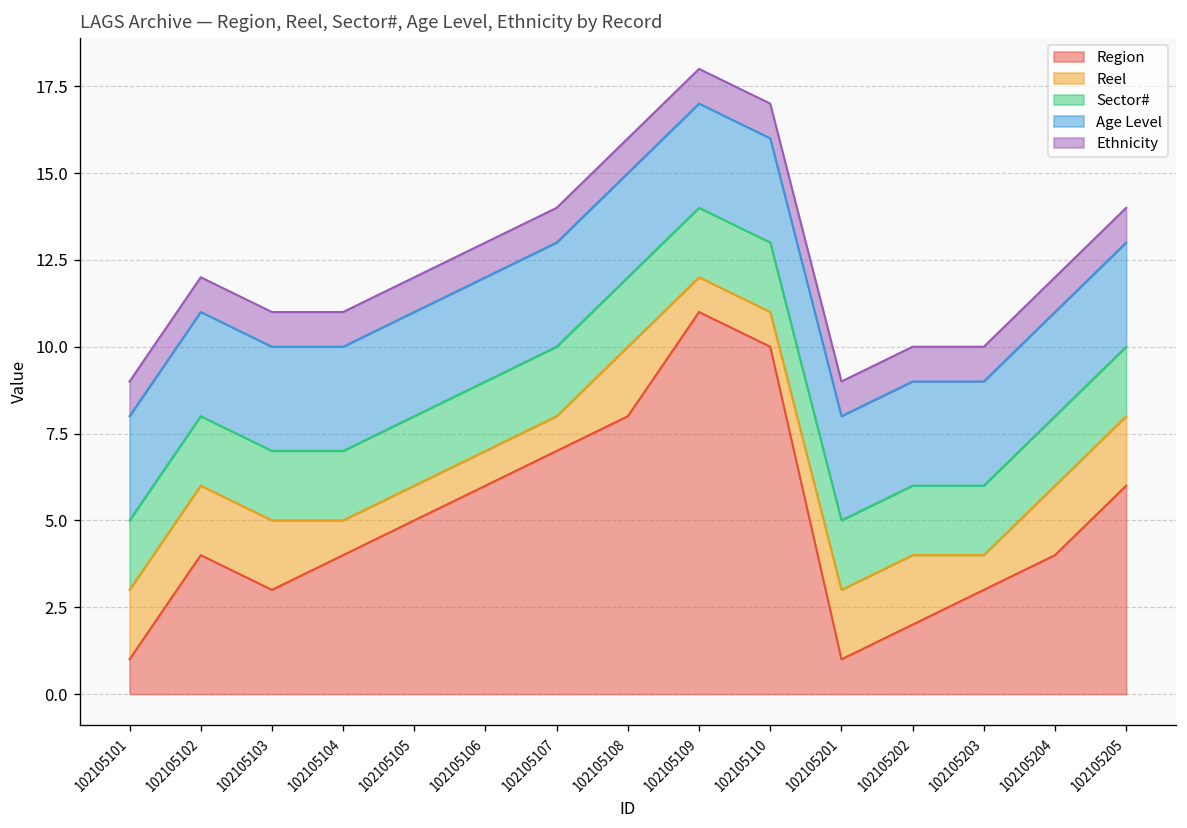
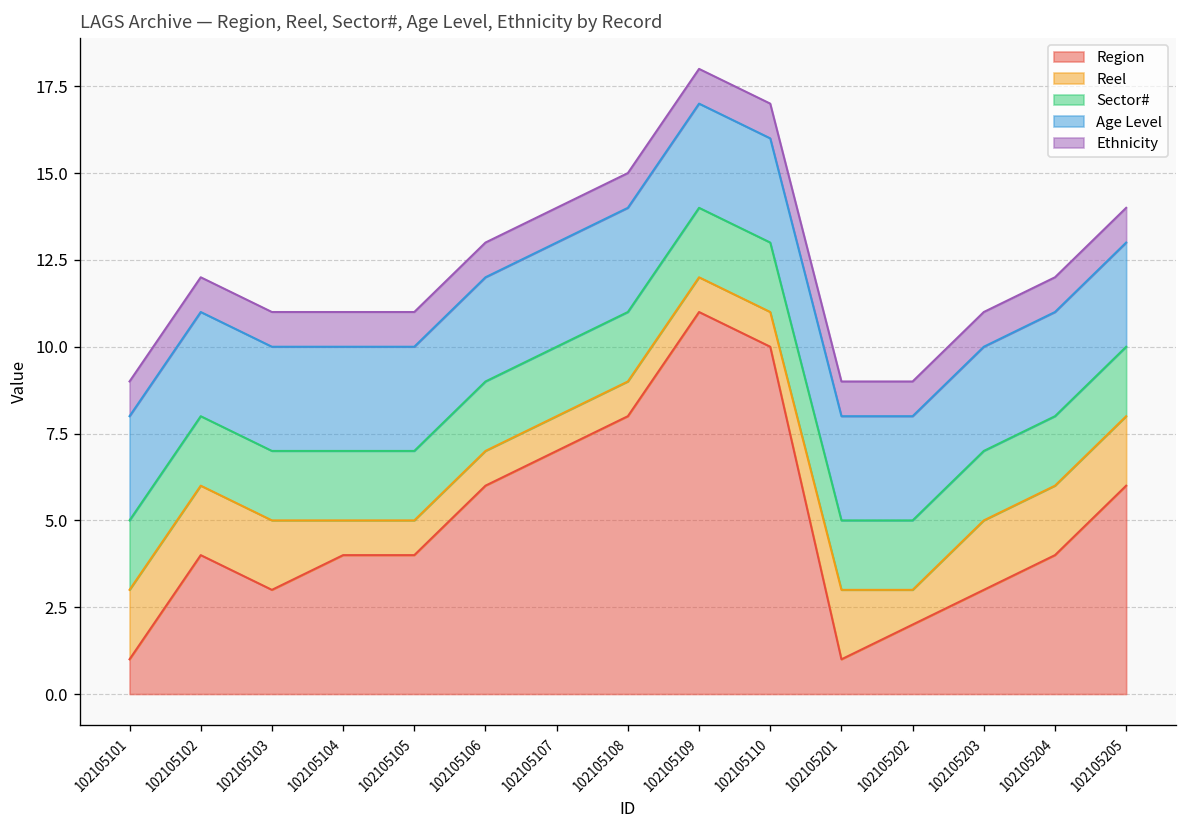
  {
    "Region": {
      "102105101": 1,
      "102105102": 4,
      "102105103": 3,
      "102105104": 4,
-     "102105105": 5,
+     "102105105": 4,
      "102105106": 6,
      "102105107": 7,
      "102105108": 8,
      "102105109": 11,
      "102105110": 10,
      "102105201": 1,
      "102105202": 2,
      "102105203": 3,
      "102105204": 4,
      "102105205": 6
    },
    "Reel": {
      "102105101": 2,
      "102105102": 2,
      "102105103": 2,
      "102105104": 1,
      "102105105": 1,
      "102105106": 1,
      "102105107": 1,
-     "102105108": 2,
+     "102105108": 1,
      "102105109": 1,
      "102105110": 1,
      "102105201": 2,
-     "102105202": 2,
-     "102105203": 1,
+     "102105202": 1,
+     "102105203": 2,
      "102105204": 2,
      "102105205": 2
    },
    "Sector#": {
      "102105101": 2,
      "102105102": 2,
      "102105103": 2,
      "102105104": 2,
      "102105105": 2,
      "102105106": 2,
      "102105107": 2,
      "102105108": 2,
      "102105109": 2,
      "102105110": 2,
      "102105201": 2,
      "102105202": 2,
      "102105203": 2,
      "102105204": 2,
      "102105205": 2
    },
    "Age Level": {
      "102105101": 3,
      "102105102": 3,
      "102105103": 3,
      "102105104": 3,
      "102105105": 3,
      "102105106": 3,
      "102105107": 3,
      "102105108": 3,
      "102105109": 3,
      "102105110": 3,
      "102105201": 3,
      "102105202": 3,
      "102105203": 3,
      "102105204": 3,
      "102105205": 3
    },
    "Ethnicity": {
      "102105101": 1,
      "102105102": 1,
      "102105103": 1,
      "102105104": 1,
      "102105105": 1,
      "102105106": 1,
      "102105107": 1,
      "102105108": 1,
      "102105109": 1,
      "102105110": 1,
      "102105201": 1,
      "102105202": 1,
      "102105203": 1,
      "102105204": 1,
      "102105205": 1
    }
  }
